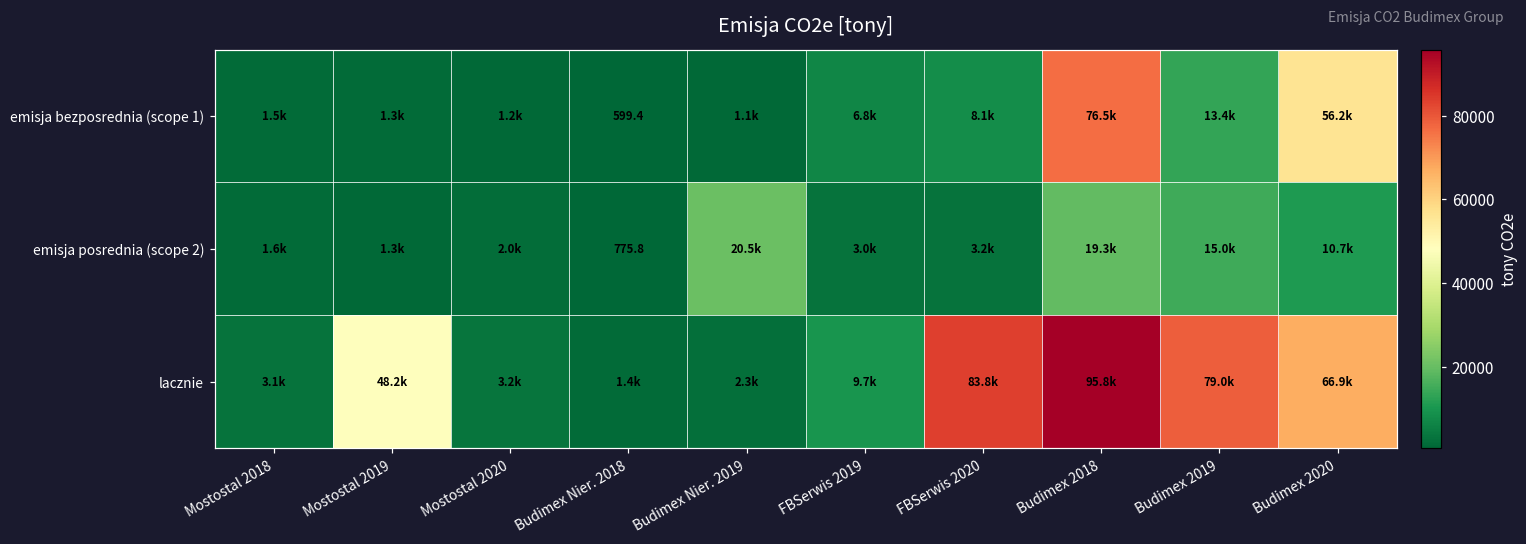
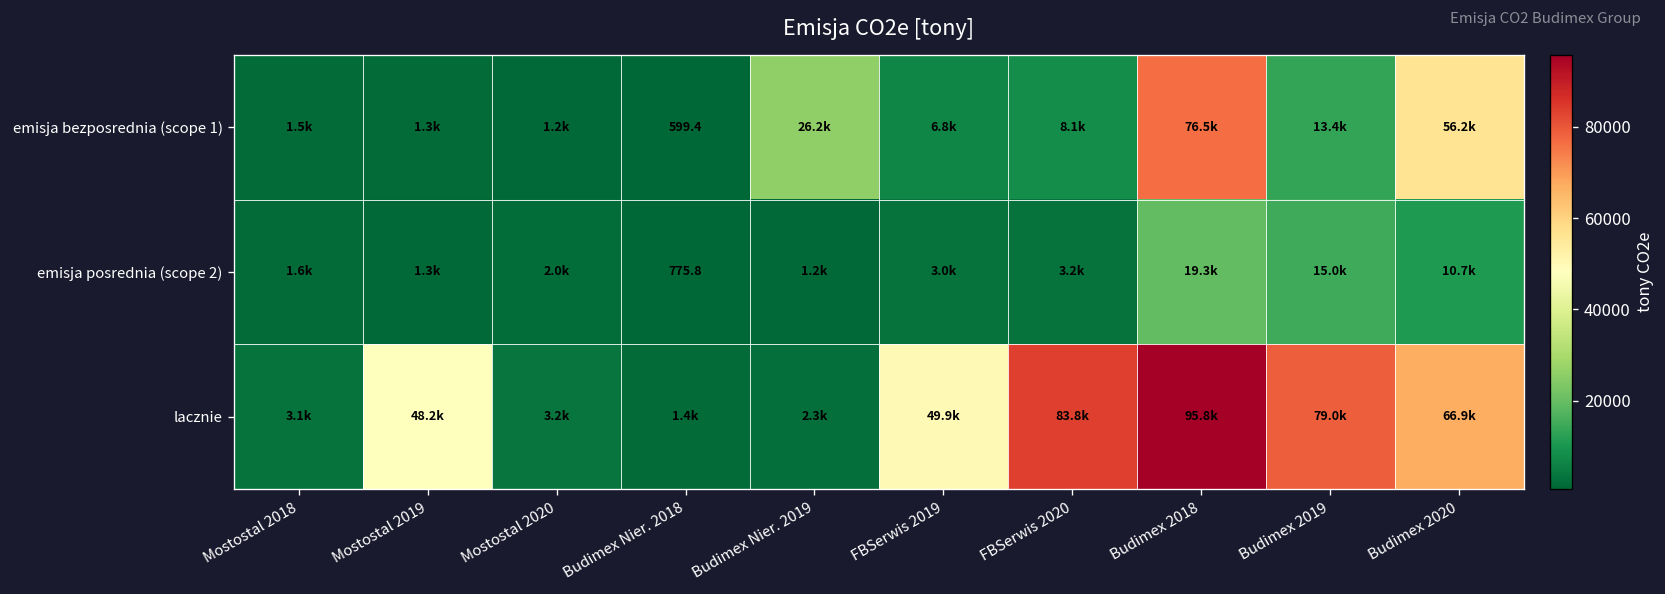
  {
    "emisja bezposrednia (scope 1)": {
      "Mostostal 2018": "1.5k",
      "Mostostal 2019": "1.3k",
      "Mostostal 2020": "1.2k",
      "Budimex Nier. 2018": "599.4",
-     "Budimex Nier. 2019": "1.1k",
+     "Budimex Nier. 2019": "26.2k",
      "FBSerwis 2019": "6.8k",
      "FBSerwis 2020": "8.1k",
      "Budimex 2018": "76.5k",
      "Budimex 2019": "13.4k",
      "Budimex 2020": "56.2k"
    },
    "emisja posrednia (scope 2)": {
      "Mostostal 2018": "1.6k",
      "Mostostal 2019": "1.3k",
      "Mostostal 2020": "2.0k",
      "Budimex Nier. 2018": "775.8",
-     "Budimex Nier. 2019": "20.5k",
+     "Budimex Nier. 2019": "1.2k",
      "FBSerwis 2019": "3.0k",
      "FBSerwis 2020": "3.2k",
      "Budimex 2018": "19.3k",
      "Budimex 2019": "15.0k",
      "Budimex 2020": "10.7k"
    },
    "lacznie": {
      "Mostostal 2018": "3.1k",
      "Mostostal 2019": "48.2k",
      "Mostostal 2020": "3.2k",
      "Budimex Nier. 2018": "1.4k",
      "Budimex Nier. 2019": "2.3k",
-     "FBSerwis 2019": "9.7k",
+     "FBSerwis 2019": "49.9k",
      "FBSerwis 2020": "83.8k",
      "Budimex 2018": "95.8k",
      "Budimex 2019": "79.0k",
      "Budimex 2020": "66.9k"
    }
  }
